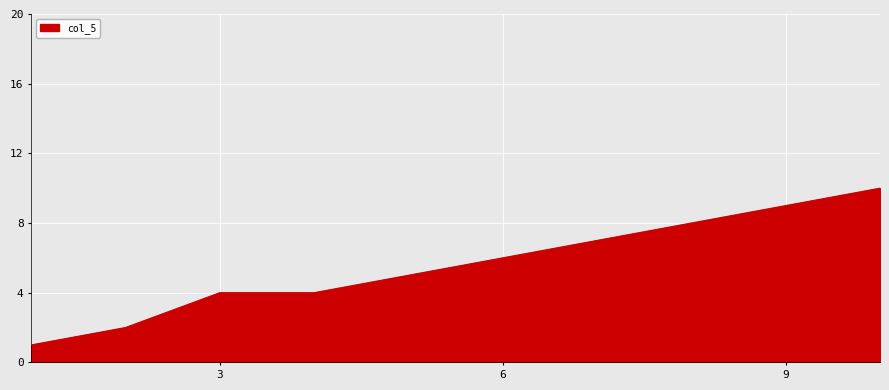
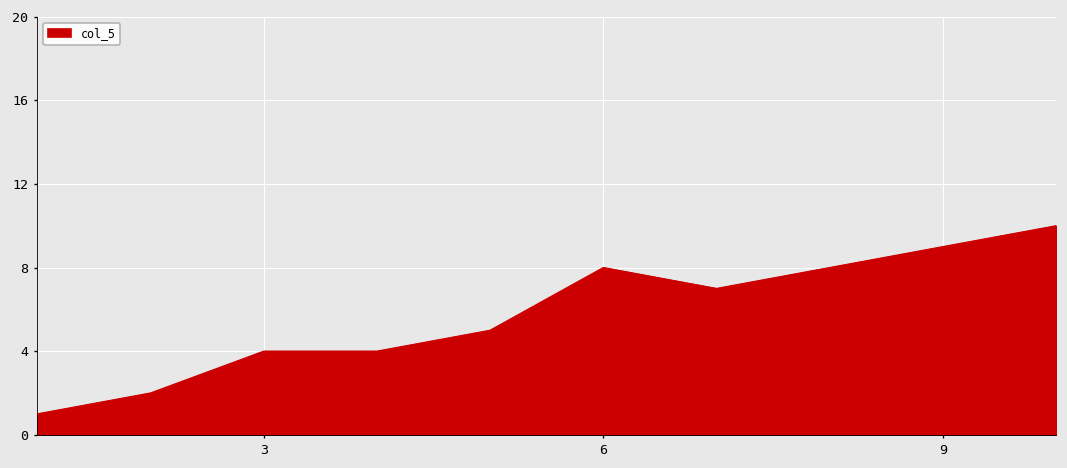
  {
    "3": 4,
-   "6": 6,
+   "6": 8,
    "9": 9
  }
